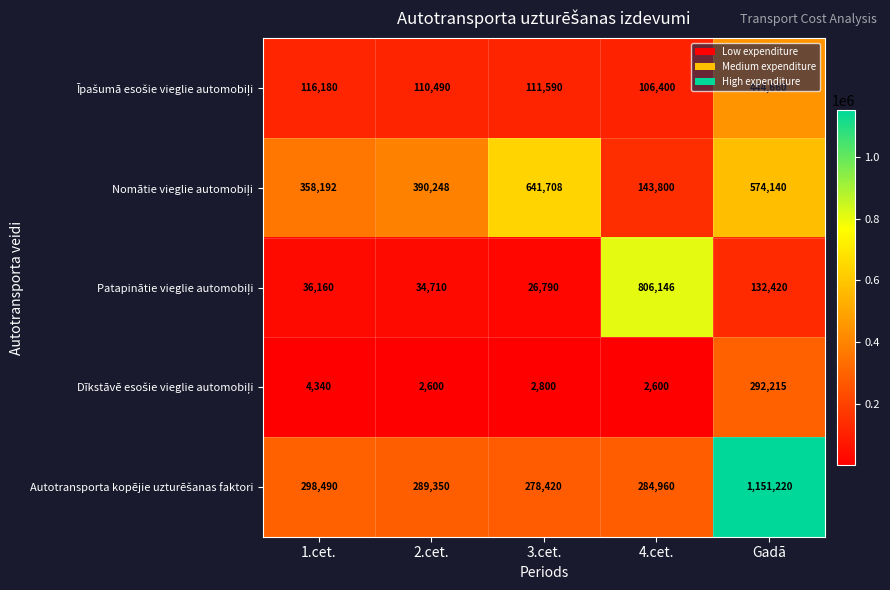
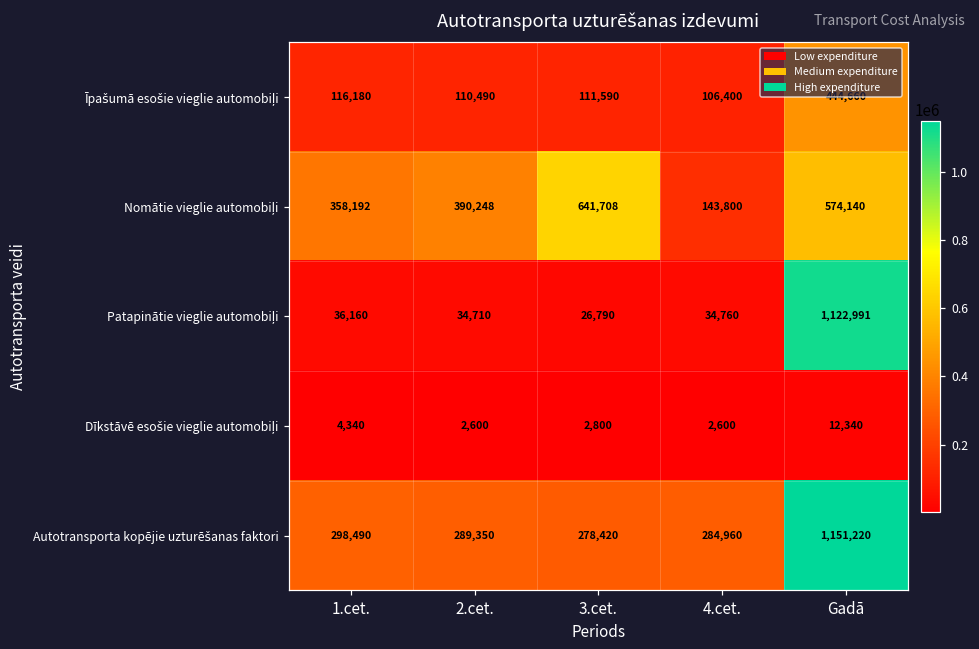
  {
    "Īpašumā esošie vieglie automobiļi": {
      "1.cet.": "116,180",
      "2.cet.": "110,490",
      "3.cet.": "111,590",
      "4.cet.": "106,400"
    },
    "Nomātie vieglie automobiļi": {
      "1.cet.": "358,192",
      "2.cet.": "390,248",
      "3.cet.": "641,708",
      "4.cet.": "143,800",
      "Gadā": "574,140"
    },
    "Patapinātie vieglie automobiļi": {
      "1.cet.": "36,160",
      "2.cet.": "34,710",
      "3.cet.": "26,790",
-     "4.cet.": "806,146",
-     "Gadā": "132,420"
+     "4.cet.": "34,760",
+     "Gadā": "1,122,991"
    },
    "Dīkstāvē esošie vieglie automobiļi": {
      "1.cet.": "4,340",
      "2.cet.": "2,600",
      "3.cet.": "2,800",
      "4.cet.": "2,600",
-     "Gadā": "292,215"
+     "Gadā": "12,340"
    },
    "Autotransporta kopējie uzturēšanas faktori": {
      "1.cet.": "298,490",
      "2.cet.": "289,350",
      "3.cet.": "278,420",
      "4.cet.": "284,960",
      "Gadā": "1,151,220"
    }
  }
